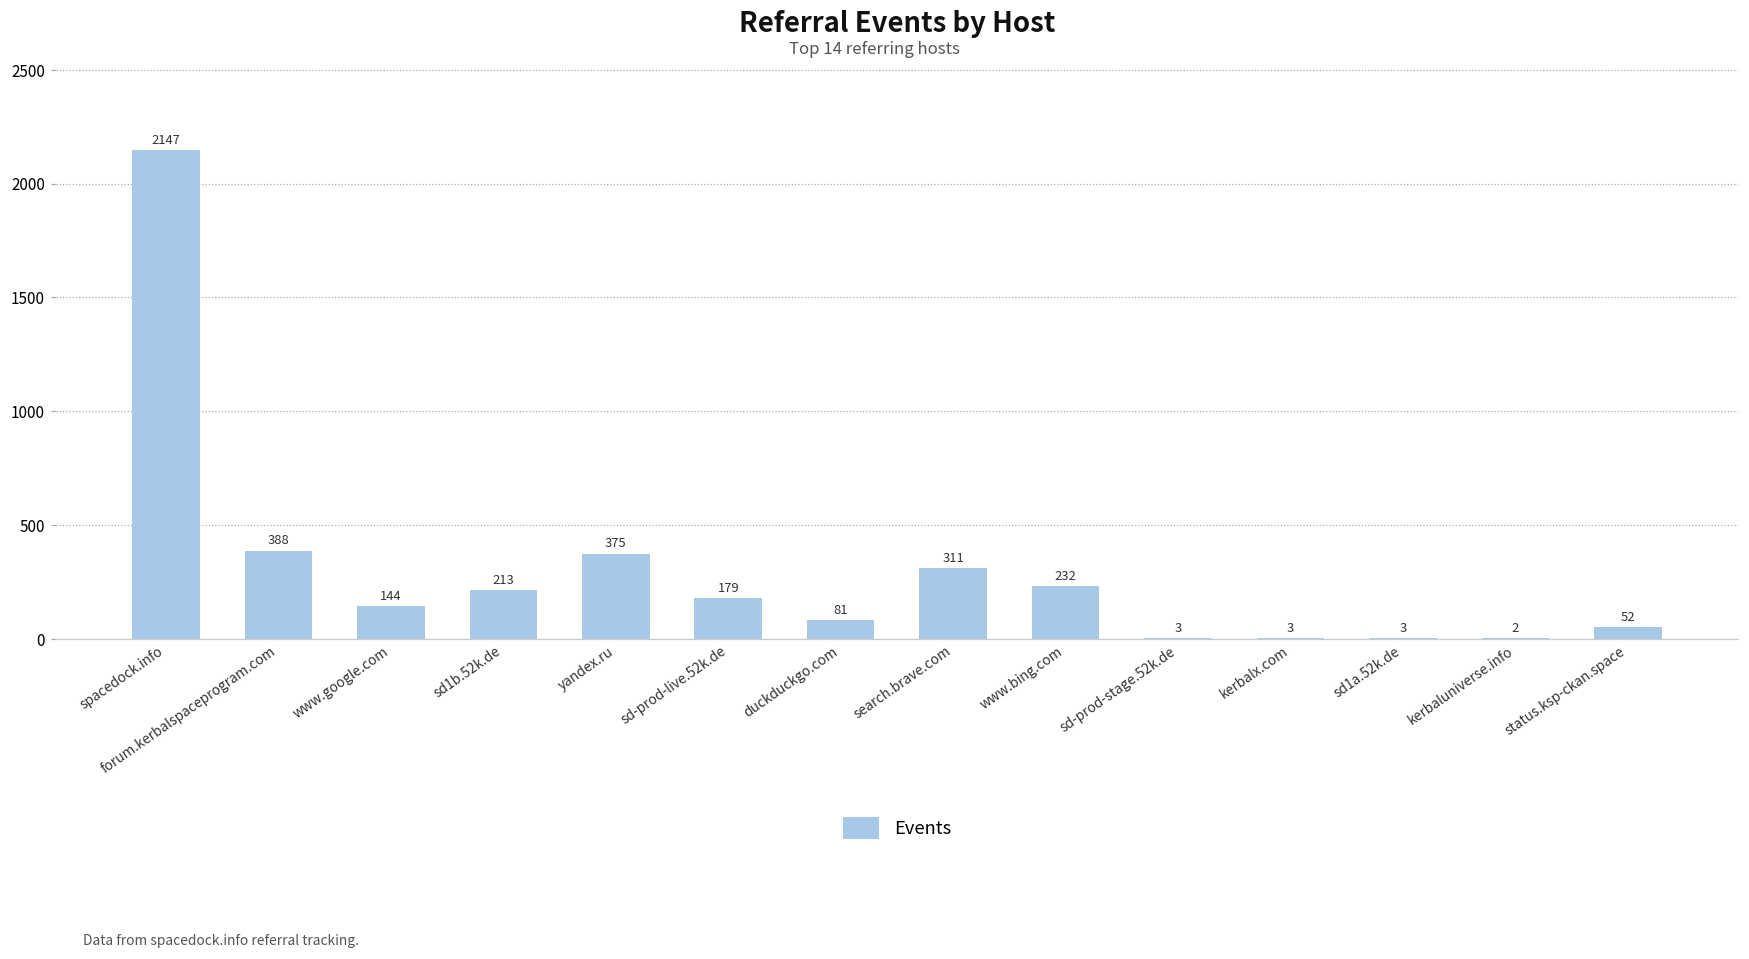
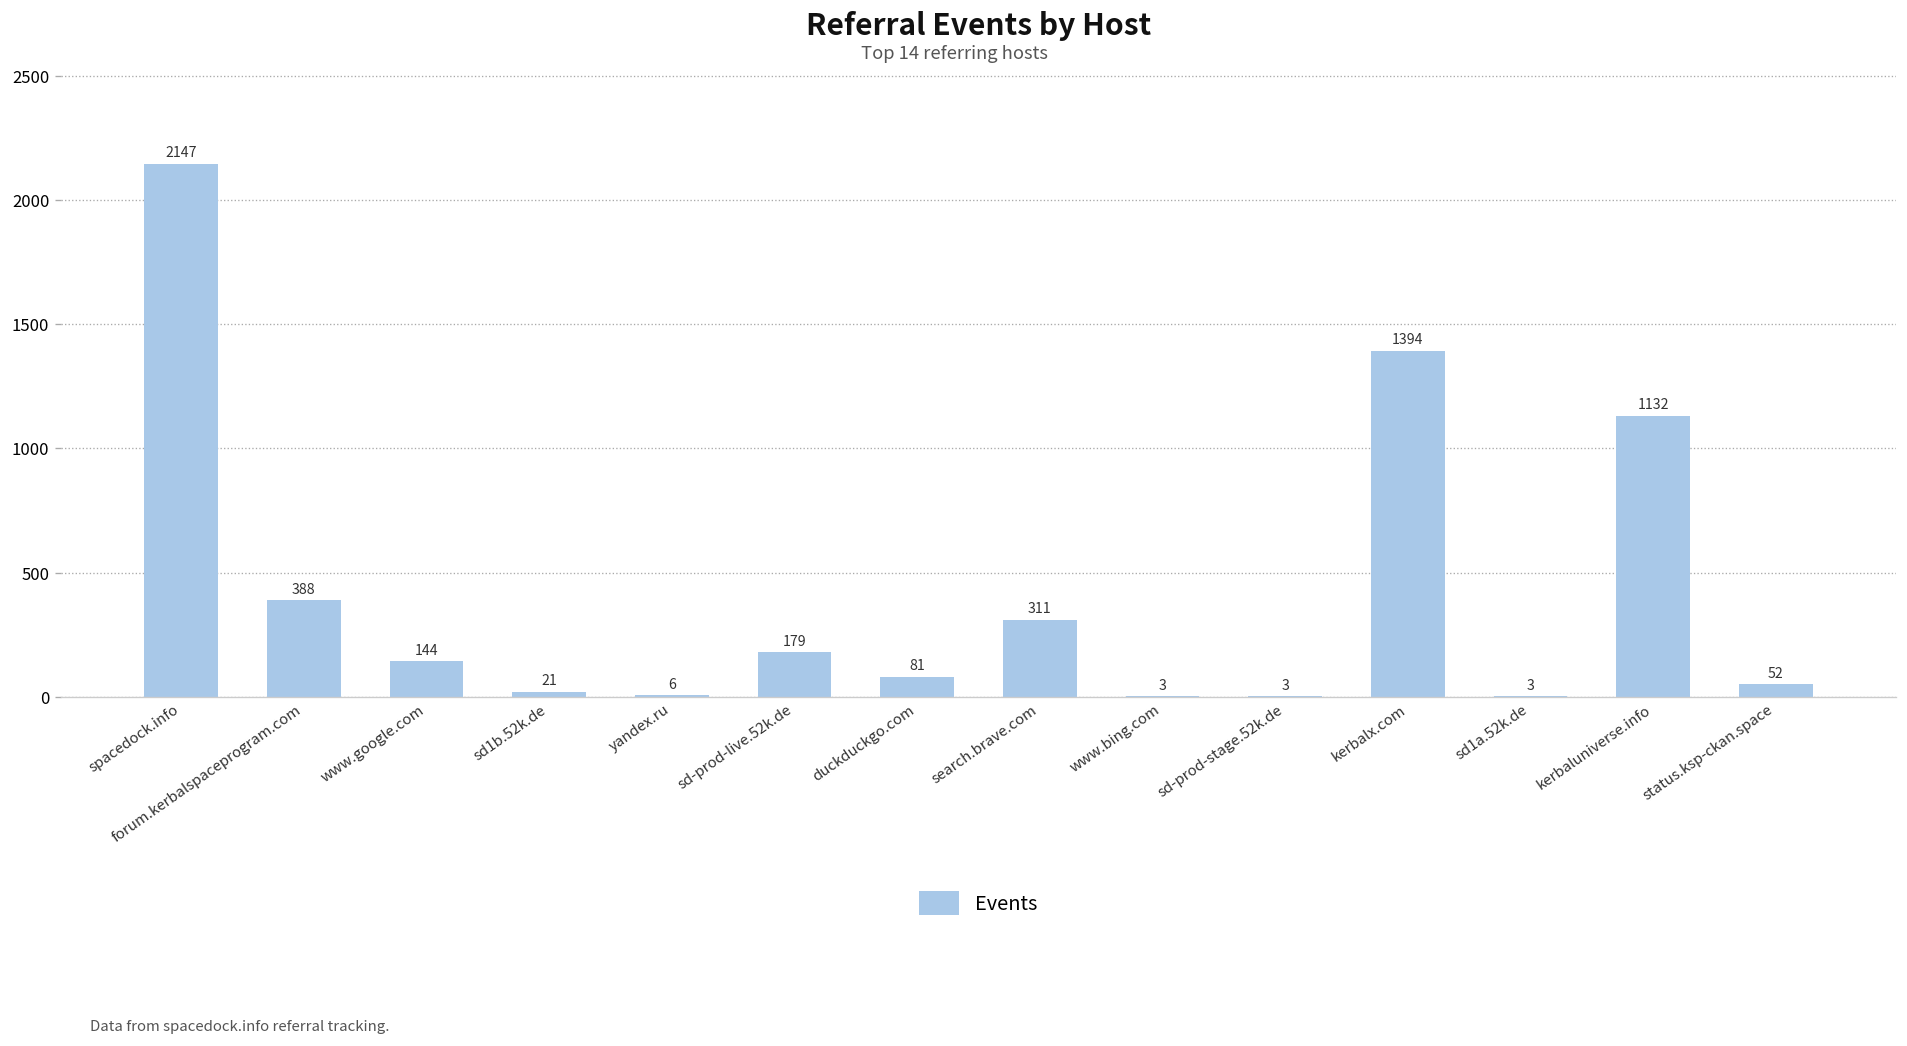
  {
    "spacedock.info": 2147,
    "forum.kerbalspaceprogram.com": 388,
    "www.google.com": 144,
-   "sd1b.52k.de": 213,
-   "yandex.ru": 375,
+   "sd1b.52k.de": 21,
+   "yandex.ru": 6,
    "sd-prod-live.52k.de": 179,
    "duckduckgo.com": 81,
    "search.brave.com": 311,
-   "www.bing.com": 232,
+   "www.bing.com": 3,
    "sd-prod-stage.52k.de": 3,
-   "kerbalx.com": 3,
+   "kerbalx.com": 1394,
    "sd1a.52k.de": 3,
-   "kerbaluniverse.info": 2,
+   "kerbaluniverse.info": 1132,
    "status.ksp-ckan.space": 52
  }
